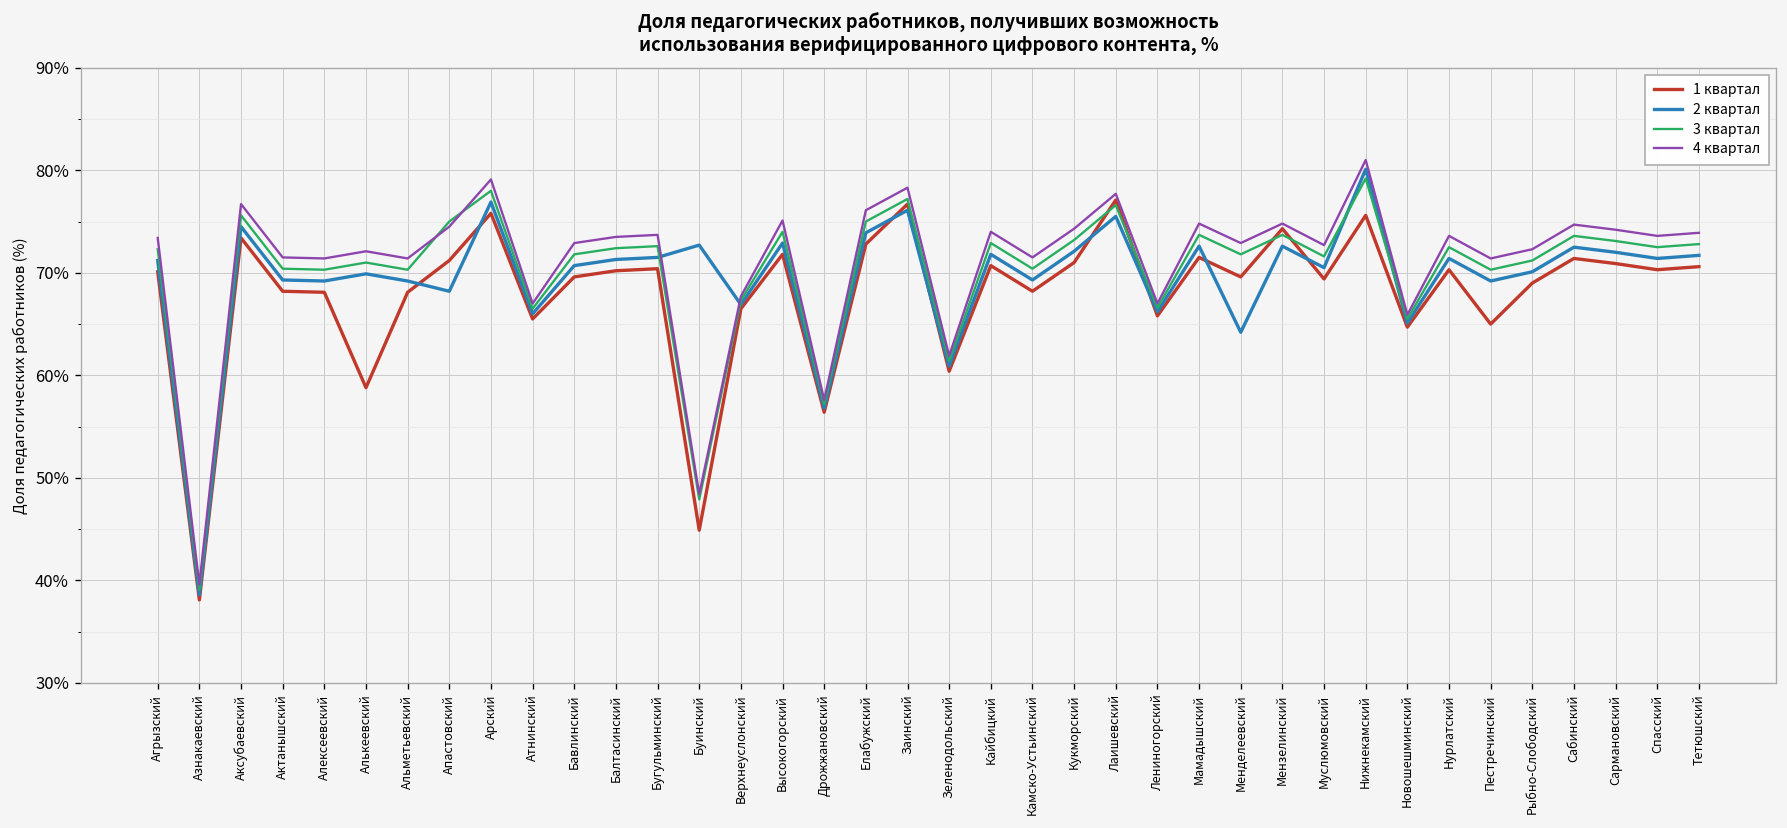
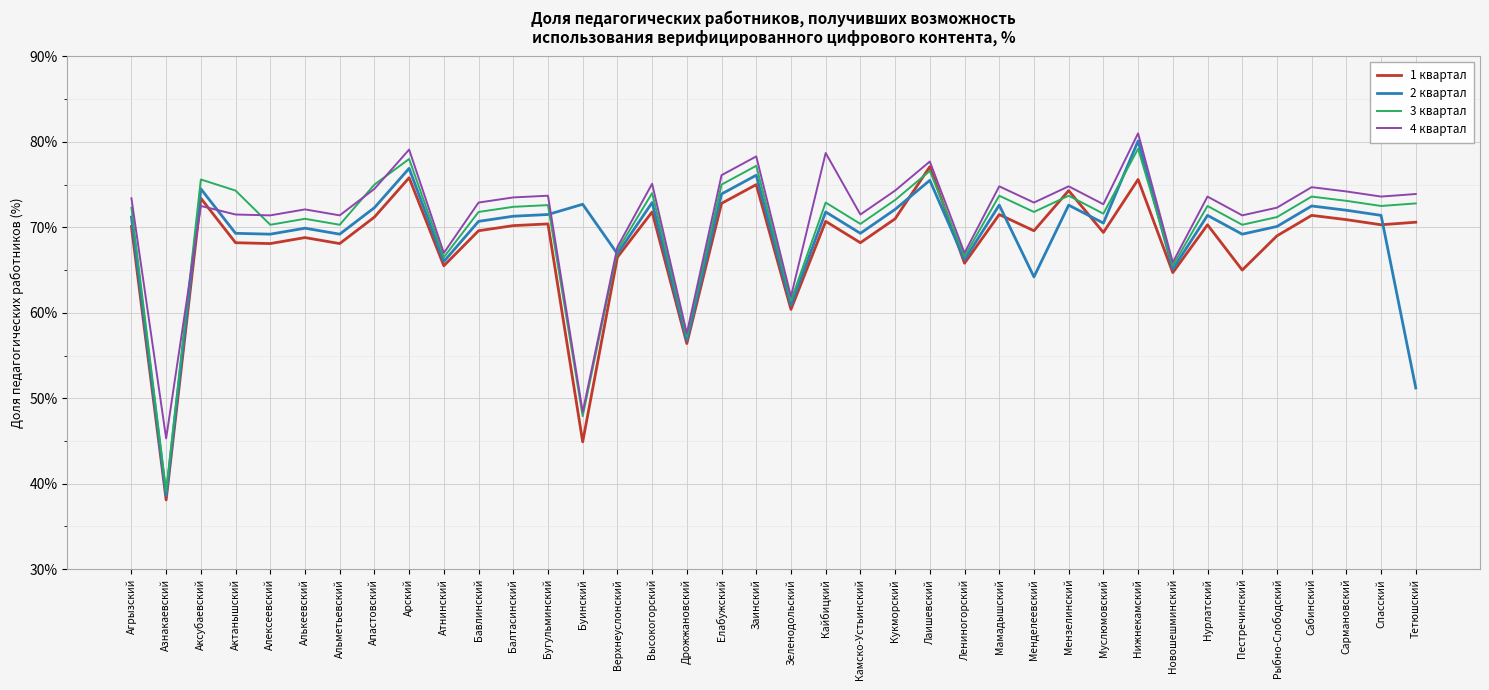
  {
    "1 квартал": {
      "Агрызский": "70%",
      "Азнакаевский": "38%",
      "Аксубаевский": "73%",
      "Актанышский": "68%",
      "Алексеевский": "68%",
-     "Алькеевский": "59%",
+     "Алькеевский": "69%",
      "Альметьевский": "68%",
      "Апастовский": "71%",
      "Арский": "76%",
      "Атнинский": "66%",
      "Бавлинский": "70%",
      "Балтасинский": "70%",
      "Бугульминский": "70%",
      "Буинский": "45%",
      "Верхнеуслонский": "67%",
      "Высокогорский": "72%",
      "Дрожжановский": "56%",
      "Елабужский": "73%",
-     "Заинский": "77%",
+     "Заинский": "75%",
      "Зеленодольский": "60%",
      "Кайбицкий": "71%",
      "Камско-Устьинский": "68%",
      "Кукморский": "71%",
      "Лаишевский": "77%",
      "Лениногорский": "66%",
      "Мамадышский": "72%",
      "Менделеевский": "70%",
      "Мензелинский": "74%",
      "Муслюмовский": "69%",
      "Нижнекамский": "76%",
      "Новошешминский": "65%",
      "Нурлатский": "70%",
      "Пестречинский": "65%",
      "Рыбно-Слободский": "69%",
      "Сабинский": "71%",
      "Сармановский": "71%",
      "Спасский": "70%",
      "Тетюшский": "71%"
    },
    "2 квартал": {
      "Агрызский": "71%",
      "Азнакаевский": "39%",
      "Аксубаевский": "75%",
      "Актанышский": "69%",
      "Алексеевский": "69%",
      "Алькеевский": "70%",
      "Альметьевский": "69%",
-     "Апастовский": "68%",
+     "Апастовский": "72%",
      "Арский": "77%",
      "Атнинский": "66%",
      "Бавлинский": "71%",
      "Балтасинский": "71%",
      "Бугульминский": "72%",
      "Буинский": "73%",
      "Верхнеуслонский": "67%",
      "Высокогорский": "73%",
      "Дрожжановский": "57%",
      "Елабужский": "74%",
      "Заинский": "76%",
      "Зеленодольский": "61%",
      "Кайбицкий": "72%",
      "Камско-Устьинский": "69%",
      "Кукморский": "72%",
      "Лаишевский": "76%",
      "Лениногорский": "66%",
      "Мамадышский": "73%",
      "Менделеевский": "64%",
      "Мензелинский": "73%",
      "Муслюмовский": "71%",
      "Нижнекамский": "80%",
      "Новошешминский": "65%",
      "Нурлатский": "71%",
      "Пестречинский": "69%",
      "Рыбно-Слободский": "70%",
      "Сабинский": "73%",
      "Сармановский": "72%",
      "Спасский": "71%",
-     "Тетюшский": "72%"
+     "Тетюшский": "51%"
    },
    "3 квартал": {
      "Агрызский": "72%",
      "Азнакаевский": "39%",
      "Аксубаевский": "76%",
-     "Актанышский": "70%",
+     "Актанышский": "74%",
      "Алексеевский": "70%",
      "Алькеевский": "71%",
      "Альметьевский": "70%",
      "Апастовский": "75%",
      "Арский": "78%",
      "Атнинский": "67%",
      "Бавлинский": "72%",
      "Балтасинский": "72%",
      "Бугульминский": "73%",
      "Буинский": "48%",
      "Верхнеуслонский": "67%",
      "Высокогорский": "74%",
      "Дрожжановский": "57%",
      "Елабужский": "75%",
      "Заинский": "77%",
      "Зеленодольский": "61%",
      "Кайбицкий": "73%",
      "Камско-Устьинский": "70%",
      "Кукморский": "73%",
      "Лаишевский": "77%",
      "Лениногорский": "67%",
      "Мамадышский": "74%",
      "Менделеевский": "72%",
      "Мензелинский": "74%",
      "Муслюмовский": "72%",
      "Нижнекамский": "79%",
      "Новошешминский": "66%",
      "Нурлатский": "73%",
      "Пестречинский": "70%",
      "Рыбно-Слободский": "71%",
      "Сабинский": "74%",
      "Сармановский": "73%",
      "Спасский": "73%",
      "Тетюшский": "73%"
    },
    "4 квартал": {
      "Агрызский": "73%",
-     "Азнакаевский": "40%",
-     "Аксубаевский": "77%",
+     "Азнакаевский": "45%",
+     "Аксубаевский": "73%",
      "Актанышский": "72%",
      "Алексеевский": "71%",
      "Алькеевский": "72%",
      "Альметьевский": "71%",
      "Апастовский": "75%",
      "Арский": "79%",
      "Атнинский": "67%",
      "Бавлинский": "73%",
      "Балтасинский": "74%",
      "Бугульминский": "74%",
      "Буинский": "48%",
      "Верхнеуслонский": "68%",
      "Высокогорский": "75%",
      "Дрожжановский": "58%",
      "Елабужский": "76%",
      "Заинский": "78%",
      "Зеленодольский": "62%",
-     "Кайбицкий": "74%",
+     "Кайбицкий": "79%",
      "Камско-Устьинский": "72%",
      "Кукморский": "74%",
      "Лаишевский": "78%",
      "Лениногорский": "67%",
      "Мамадышский": "75%",
      "Менделеевский": "73%",
      "Мензелинский": "75%",
      "Муслюмовский": "73%",
      "Нижнекамский": "81%",
      "Новошешминский": "66%",
      "Нурлатский": "74%",
      "Пестречинский": "71%",
      "Рыбно-Слободский": "72%",
      "Сабинский": "75%",
      "Сармановский": "74%",
      "Спасский": "74%",
      "Тетюшский": "74%"
    }
  }
